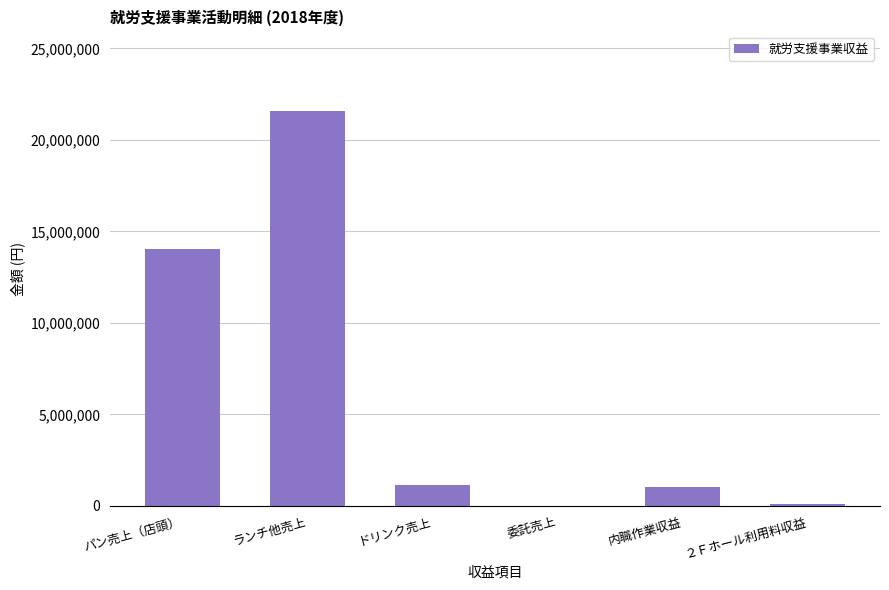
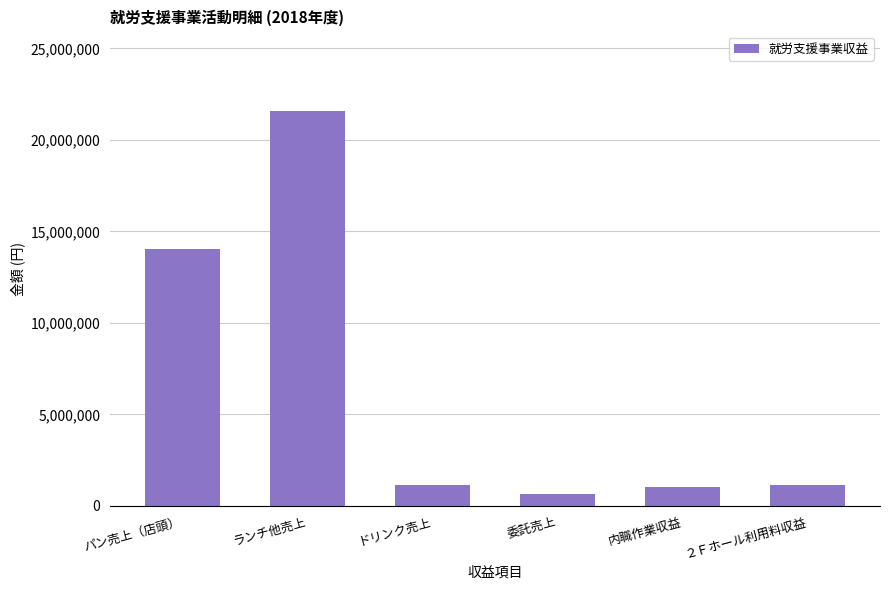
  {
    "パン売上（店頭）": "14,000,000",
    "ランチ他売上": "21,600,000",
    "ドリンク売上": "1,100,000",
-   "委託売上": "0",
+   "委託売上": "700,000",
    "内職作業収益": "1,000,000",
-   "２Ｆホール利用料収益": "100,000"
+   "２Ｆホール利用料収益": "1,100,000"
  }
